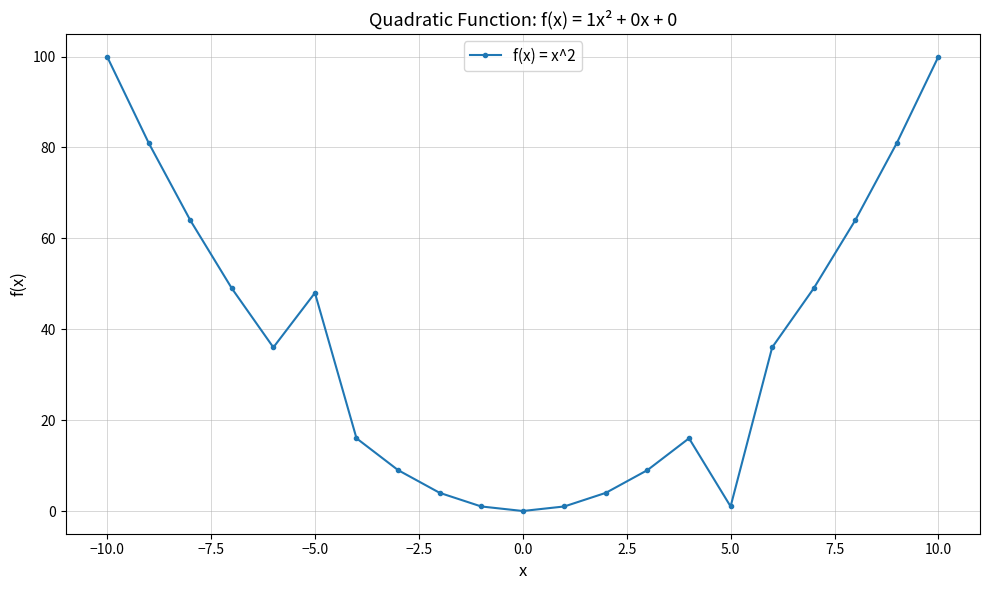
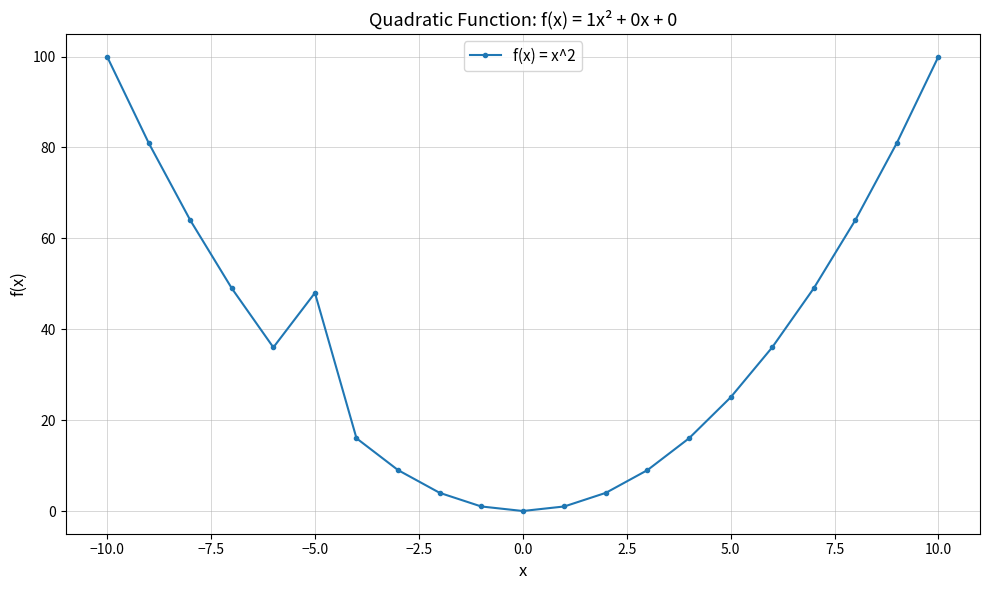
  {
    "−10.0": 100,
    "−5.0": 48,
    "0.0": 0,
-   "5.0": 1,
+   "5.0": 25,
    "10.0": 100
  }
